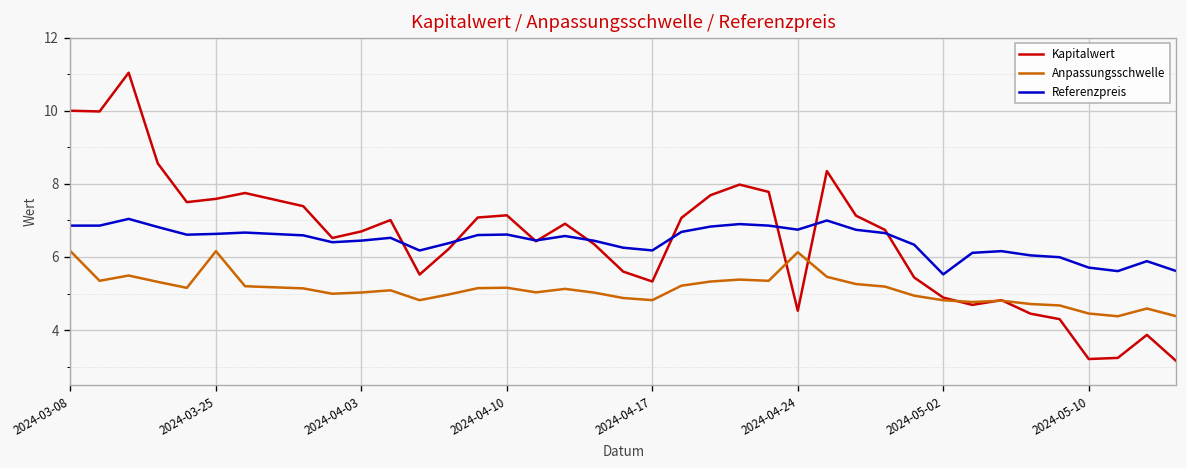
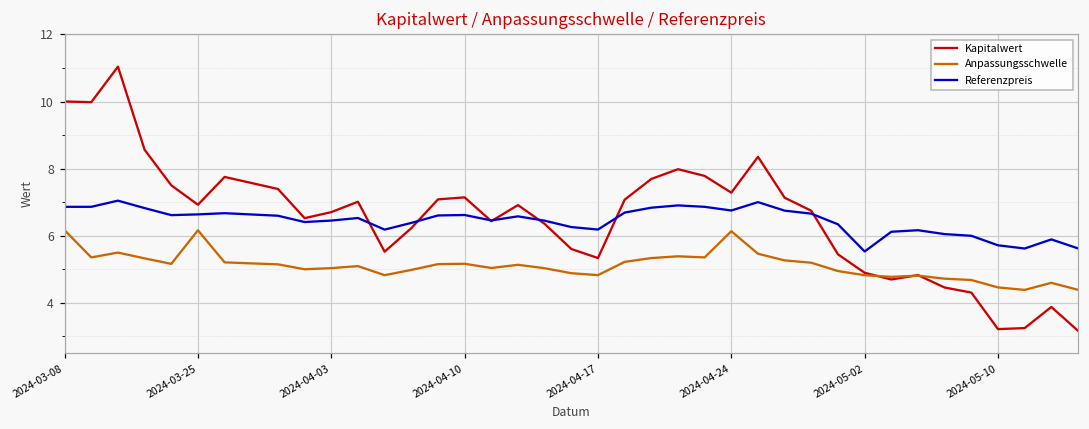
  {
    "Kapitalwert": {
      "2024-03-08": 10.0,
-     "2024-03-25": 7.6,
+     "2024-03-25": 6.9,
      "2024-04-03": 6.7,
      "2024-04-10": 7.1,
      "2024-04-17": 5.3,
-     "2024-04-24": 4.5,
+     "2024-04-24": 7.3,
      "2024-05-10": 3.2
    },
    "Anpassungsschwelle": {
      "2024-03-08": 6.2,
      "2024-03-25": 6.2,
      "2024-04-03": 5.0,
      "2024-04-10": 5.2,
      "2024-04-17": 4.8,
      "2024-04-24": 6.1,
      "2024-05-10": 4.5
    },
    "Referenzpreis": {
      "2024-03-08": 6.9,
      "2024-03-25": 6.6,
      "2024-04-03": 6.4,
      "2024-04-10": 6.6,
      "2024-04-17": 6.2,
      "2024-04-24": 6.7,
      "2024-05-02": 5.5,
      "2024-05-10": 5.7
    }
  }
